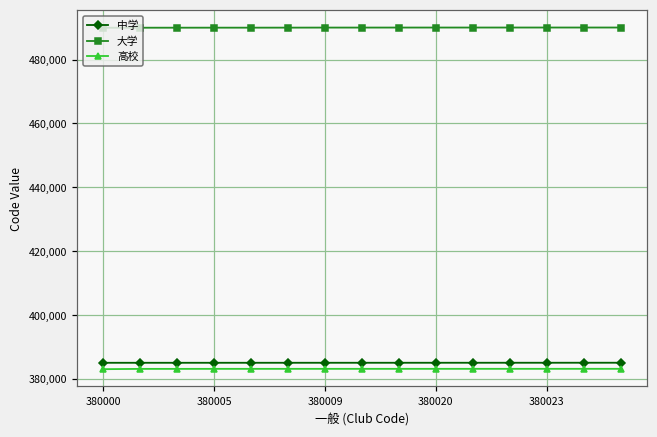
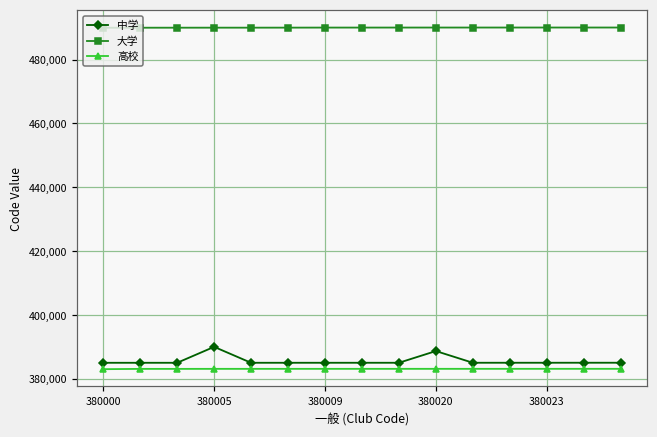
  {
    "中学": {
      "380000": "385,000",
-     "380005": "385,000",
+     "380005": "390,000",
      "380009": "385,000",
-     "380020": "385,000",
+     "380020": "389,000",
      "380023": "385,000"
    },
    "大学": {
      "380005": "490,000",
      "380009": "490,000",
      "380020": "490,000",
      "380023": "490,000"
    },
    "高校": {
      "380000": "383,000",
      "380005": "383,000",
      "380009": "383,000",
      "380020": "383,000",
      "380023": "383,000"
    }
  }
